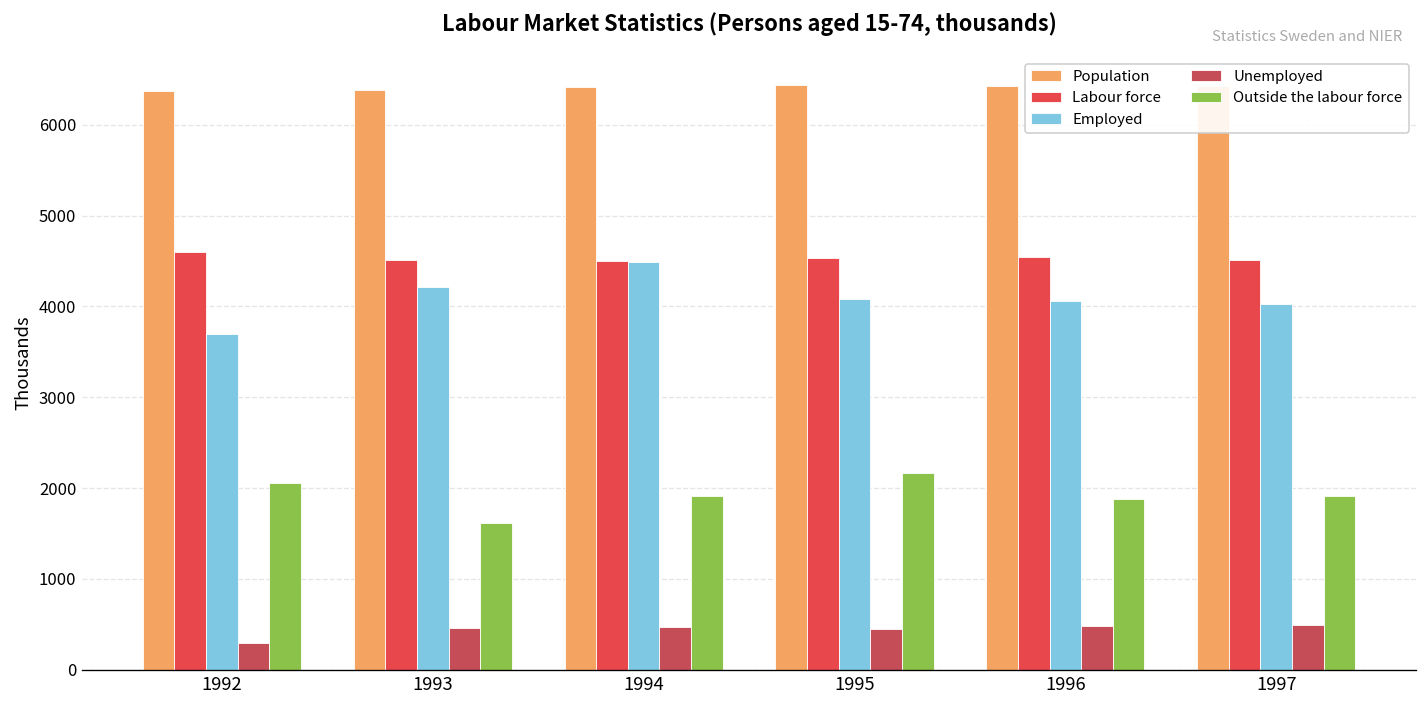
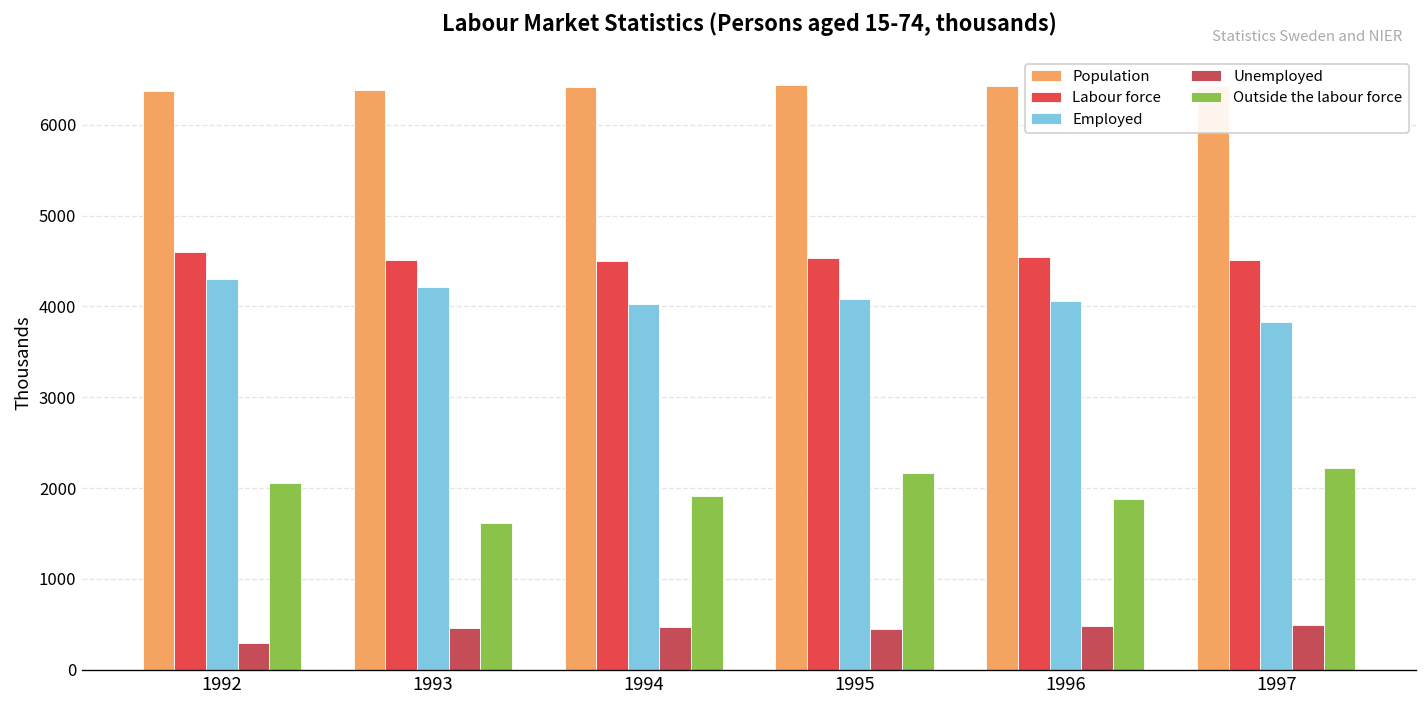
  {
    "Population": {
      "1992": 6400,
      "1993": 6400,
      "1994": 6400,
      "1995": 6400,
      "1996": 6400
    },
    "Employed": {
-     "1992": 3700,
+     "1992": 4300,
      "1993": 4200,
-     "1994": 4500,
+     "1994": 4000,
      "1995": 4100,
      "1996": 4100,
-     "1997": 4000
+     "1997": 3800
    },
    "Outside the labour force": {
      "1992": 2100,
      "1993": 1600,
      "1994": 1900,
      "1995": 2200,
      "1996": 1900,
-     "1997": 1900
+     "1997": 2200
    }
  }
